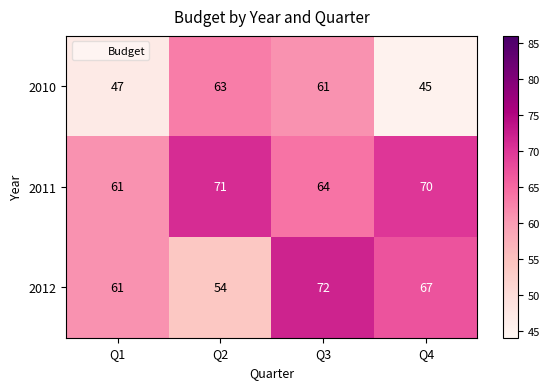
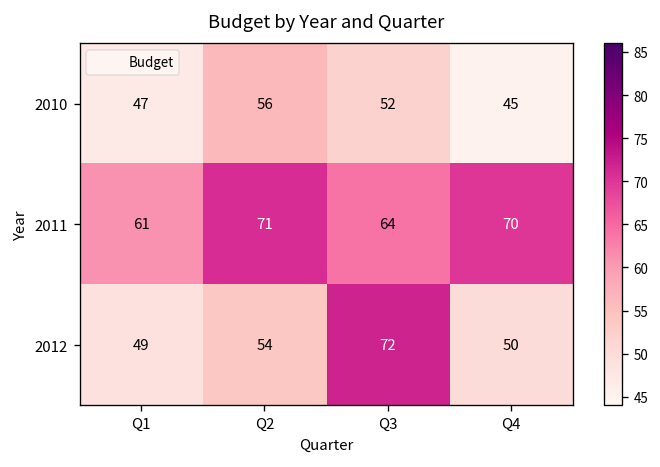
  {
    "2010": {
      "Q1": 47,
-     "Q2": 63,
-     "Q3": 61,
+     "Q2": 56,
+     "Q3": 52,
      "Q4": 45
    },
    "2011": {
      "Q1": 61,
      "Q2": 71,
      "Q3": 64,
      "Q4": 70
    },
    "2012": {
-     "Q1": 61,
+     "Q1": 49,
      "Q2": 54,
      "Q3": 72,
-     "Q4": 67
+     "Q4": 50
    }
  }
